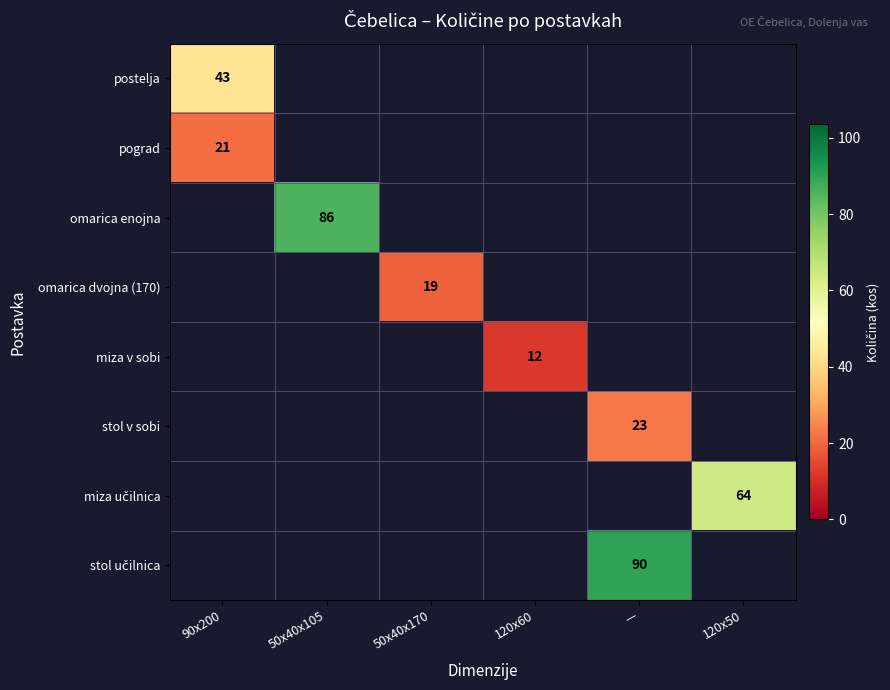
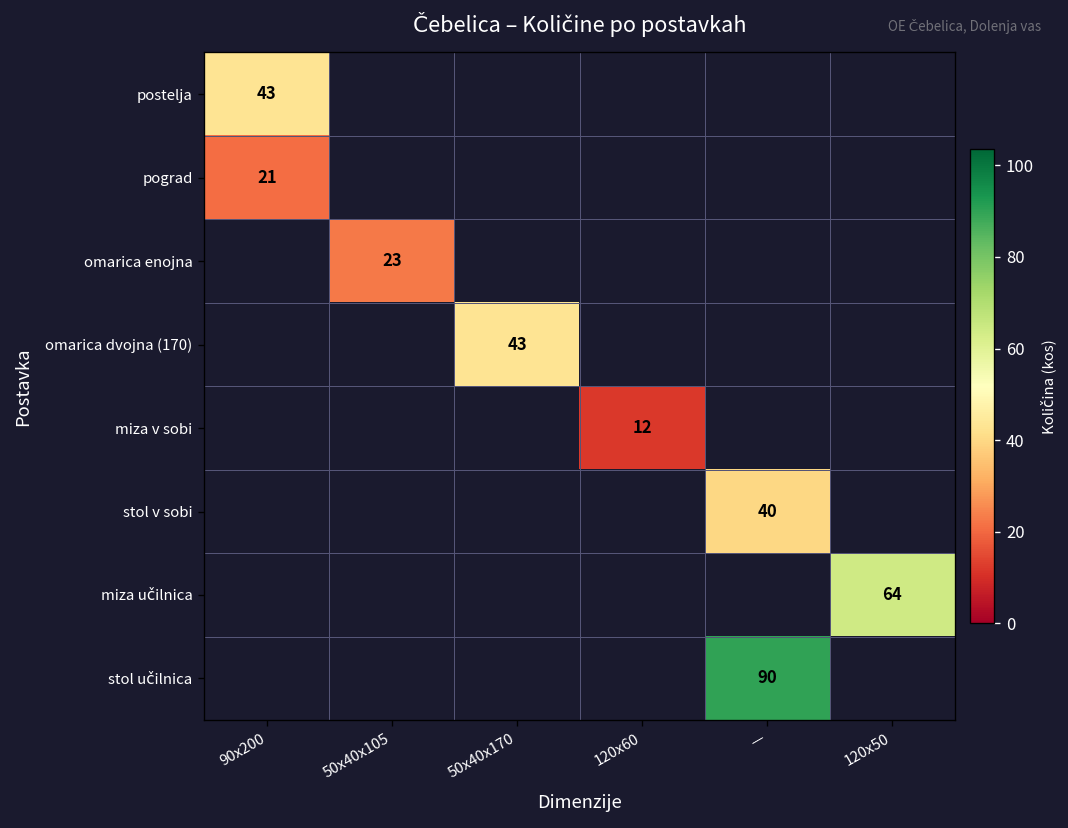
  {
    "postelja": {
      "90x200": 43
    },
    "pograd": {
      "90x200": 21
    },
    "omarica enojna": {
-     "50x40x105": 86
+     "50x40x105": 23
    },
    "omarica dvojna (170)": {
-     "50x40x170": 19
+     "50x40x170": 43
    },
    "miza v sobi": {
      "120x60": 12
    },
    "stol v sobi": {
-     "—": 23
+     "—": 40
    },
    "miza učilnica": {
      "120x50": 64
    },
    "stol učilnica": {
      "—": 90
    }
  }
